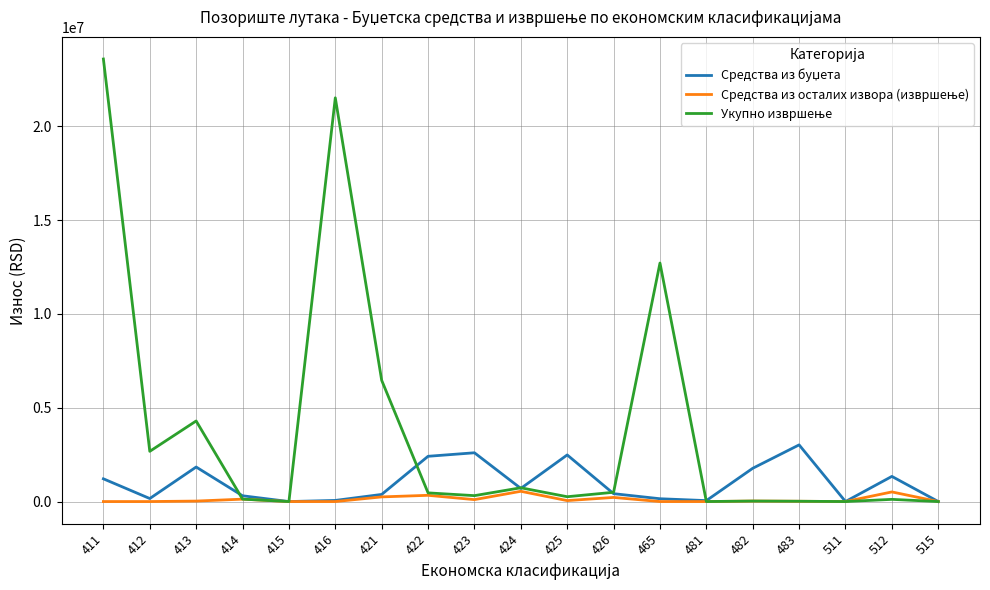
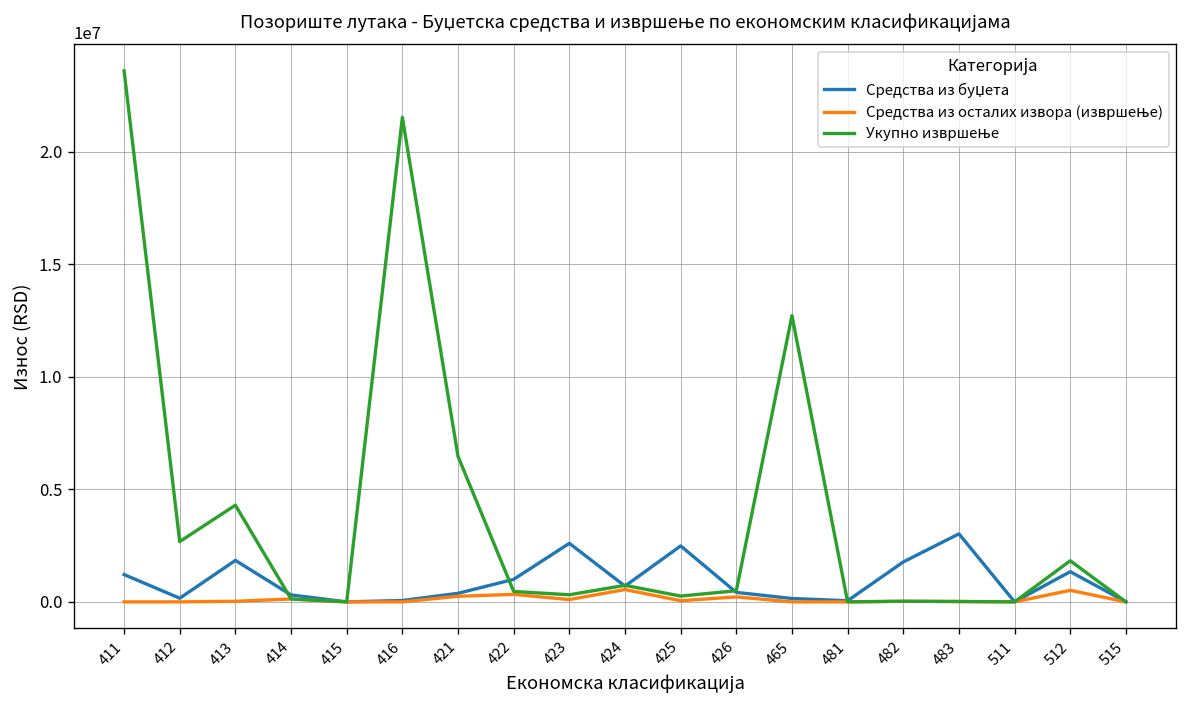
  {
    "Средства из буџета": {
      "411": 1200000,
      "412": 200000,
      "413": 1800000,
      "414": 300000,
-     "422": 2400000,
+     "422": 1000000,
      "423": 2600000,
      "425": 2500000,
      "465": 200000,
      "482": 1800000,
      "483": 3000000,
      "512": 1300000
    },
    "Средства из осталих извора (извршење)": {
      "411": 0,
      "412": 0,
      "413": 0,
      "423": 100000,
      "424": 500000,
      "425": 100000,
      "426": 200000,
      "465": 0,
      "512": 500000
    },
    "Укупно извршење": {
      "411": 23600000,
      "412": 2700000,
      "413": 4300000,
      "416": 21500000,
      "421": 6500000,
      "423": 300000,
      "425": 300000,
      "465": 12700000,
-     "512": 100000
+     "512": 1800000
    }
  }
